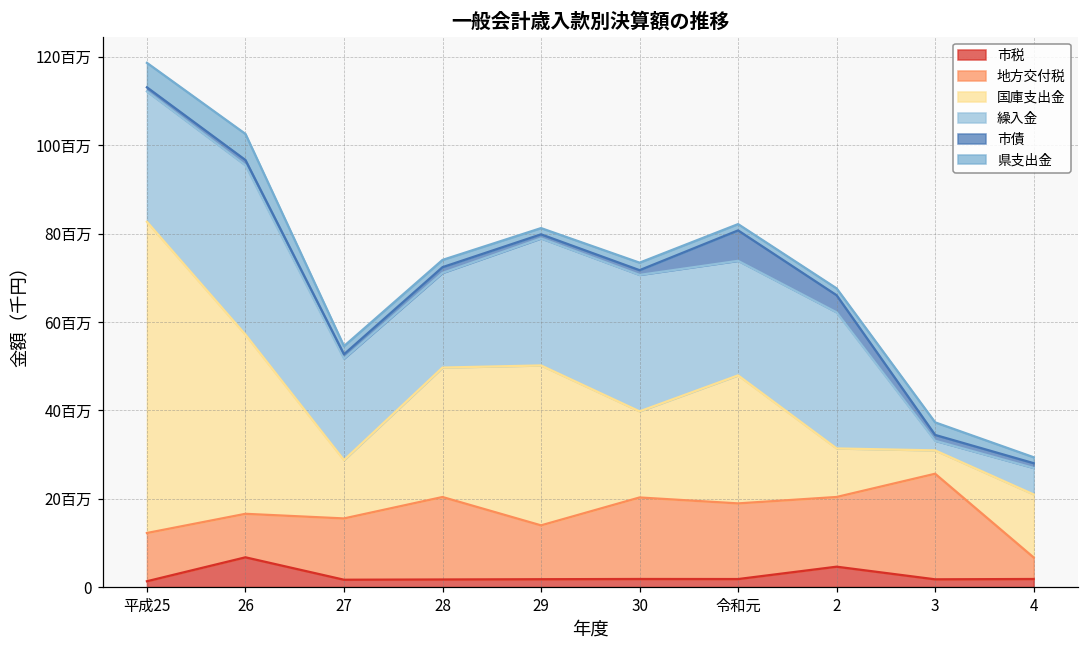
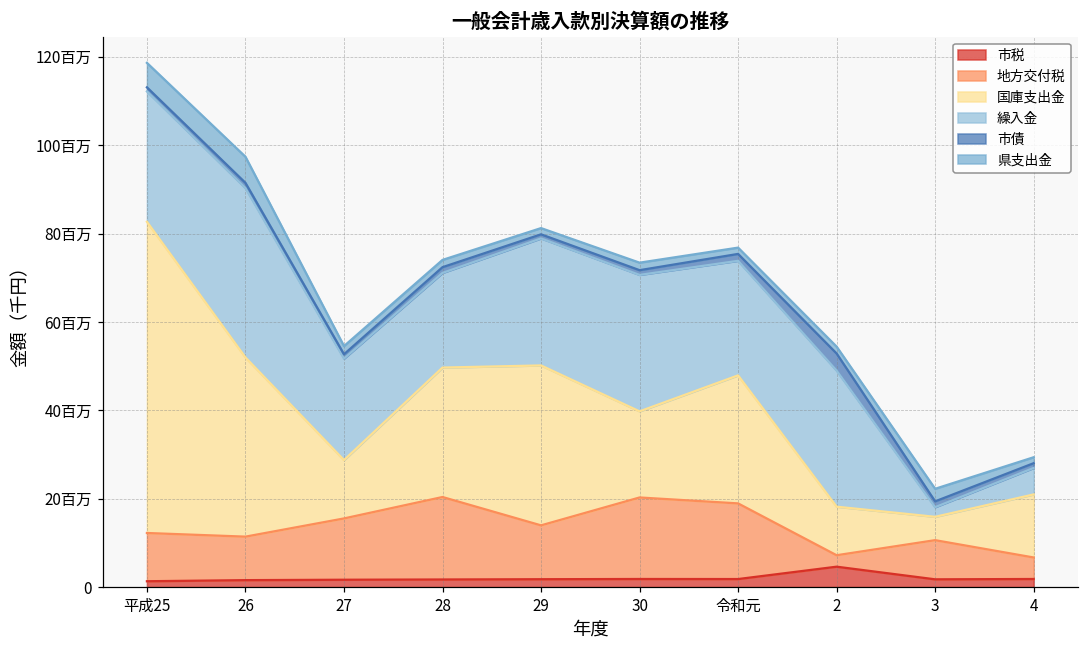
  {
    "市税": {
      "平成25": "1百万",
-     "26": "7百万",
+     "26": "2百万",
      "27": "2百万",
      "28": "2百万",
      "29": "2百万",
      "30": "2百万",
      "令和元": "2百万",
      "2": "5百万",
      "3": "2百万",
      "4": "2百万"
    },
    "地方交付税": {
      "平成25": "11百万",
      "26": "10百万",
      "27": "14百万",
      "28": "19百万",
      "29": "12百万",
      "30": "18百万",
      "令和元": "17百万",
-     "2": "16百万",
-     "3": "24百万",
+     "2": "3百万",
+     "3": "9百万",
      "4": "5百万"
    },
    "国庫支出金": {
      "平成25": "70百万",
      "26": "41百万",
      "27": "13百万",
      "28": "29百万",
      "29": "36百万",
      "30": "19百万",
      "令和元": "29百万",
      "2": "11百万",
      "3": "5百万",
      "4": "14百万"
    },
    "市債": {
      "平成25": "1百万",
      "26": "1百万",
      "27": "1百万",
      "28": "1百万",
      "29": "1百万",
      "30": "1百万",
-     "令和元": "7百万",
+     "令和元": "2百万",
      "2": "4百万",
      "3": "1百万",
      "4": "1百万"
    }
  }
